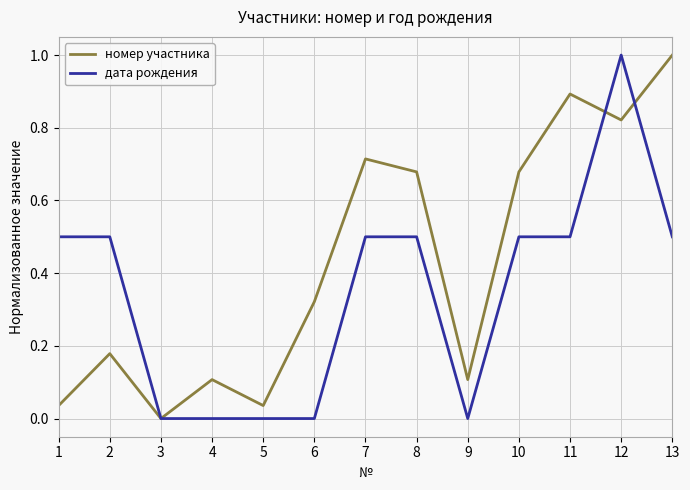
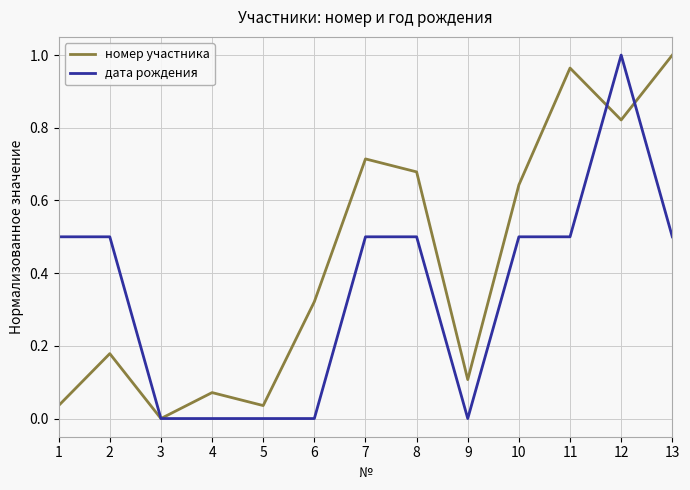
  {
    "номер участника": {
      "1": 0.04,
      "2": 0.18,
-     "4": 0.11,
+     "4": 0.07,
      "5": 0.04,
      "6": 0.32,
      "7": 0.71,
      "8": 0.68,
      "9": 0.11,
-     "10": 0.68,
-     "11": 0.89,
+     "10": 0.64,
+     "11": 0.96,
      "12": 0.82,
      "13": 1.00
    },
    "дата рождения": {
      "1": 0.50,
      "2": 0.50,
      "4": 0.00,
      "5": 0.00,
      "6": 0.00,
      "7": 0.50,
      "8": 0.50,
      "9": 0.00,
      "10": 0.50,
      "11": 0.50,
      "12": 1.00,
      "13": 0.50
    }
  }
